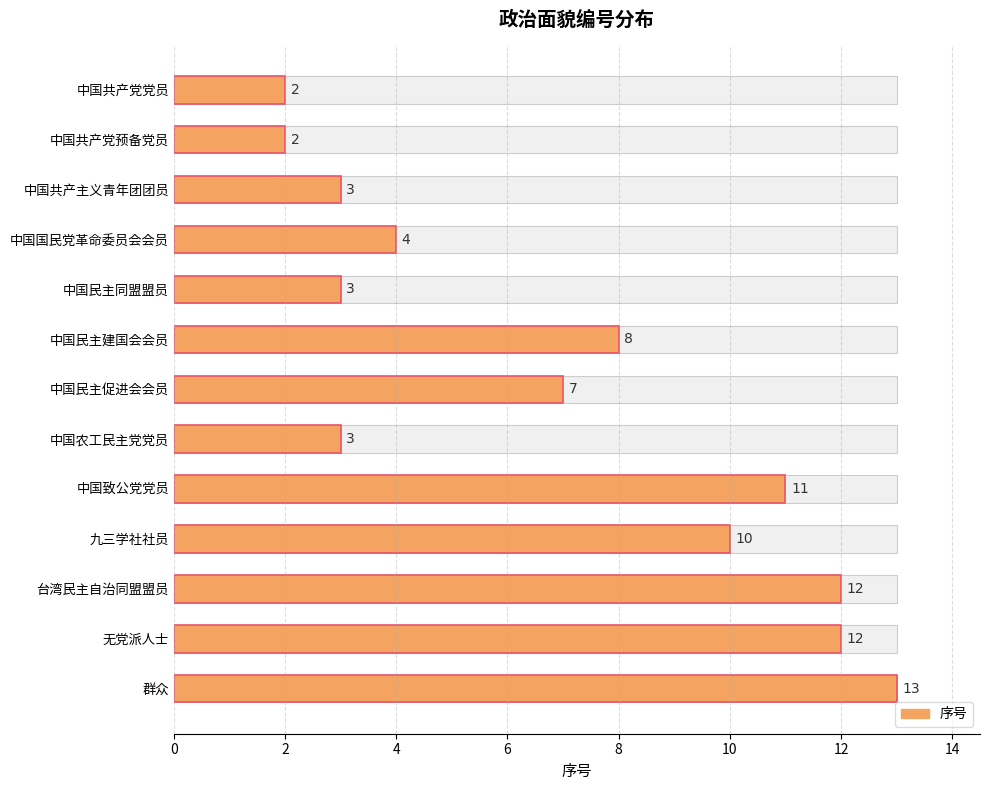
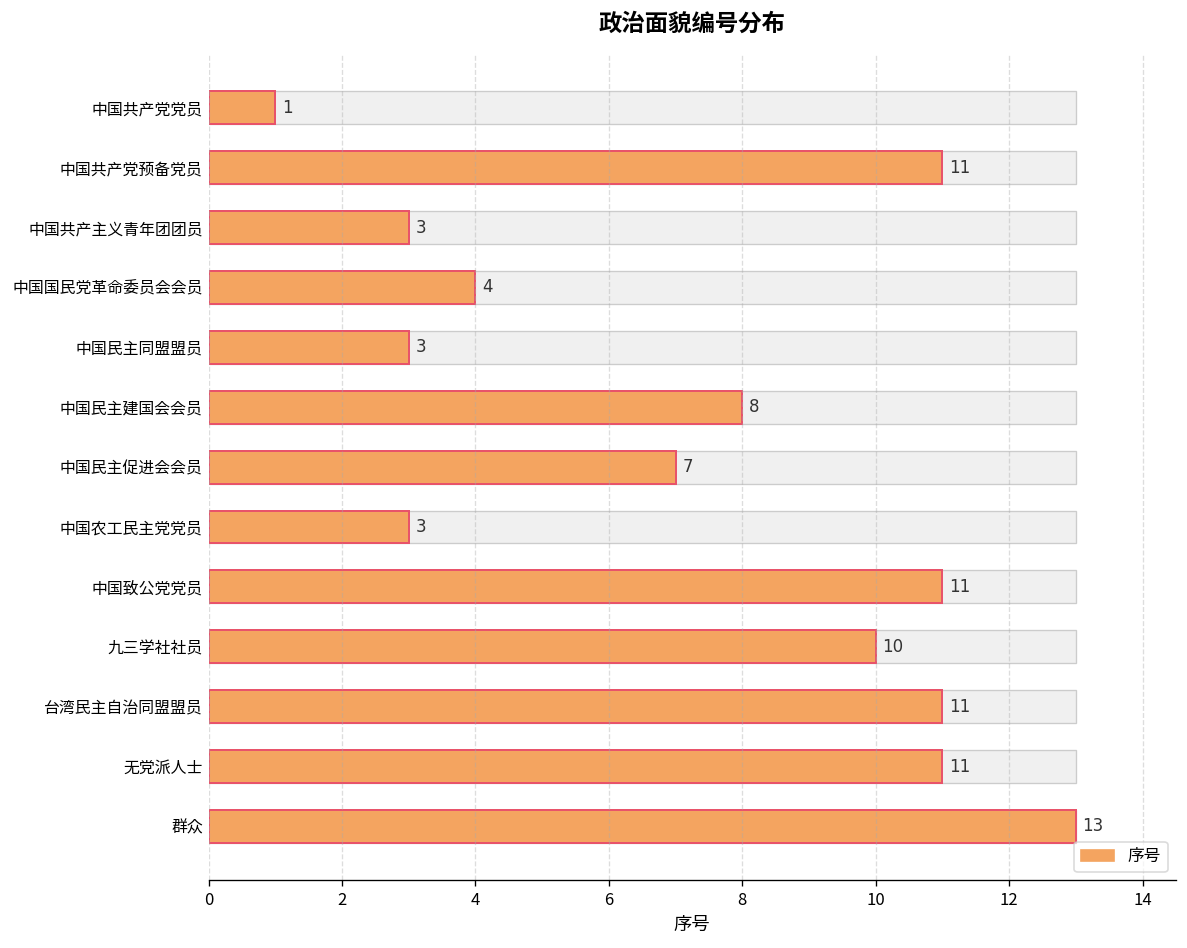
  {
    "序号": {
-     "中国共产党党员": 2,
-     "中国共产党预备党员": 2,
-     "台湾民主自治同盟盟员": 12,
-     "无党派人士": 12,
+     "中国共产党党员": 1,
+     "中国共产党预备党员": 11,
+     "台湾民主自治同盟盟员": 11,
+     "无党派人士": 11,
      "群众": 13
    }
  }
